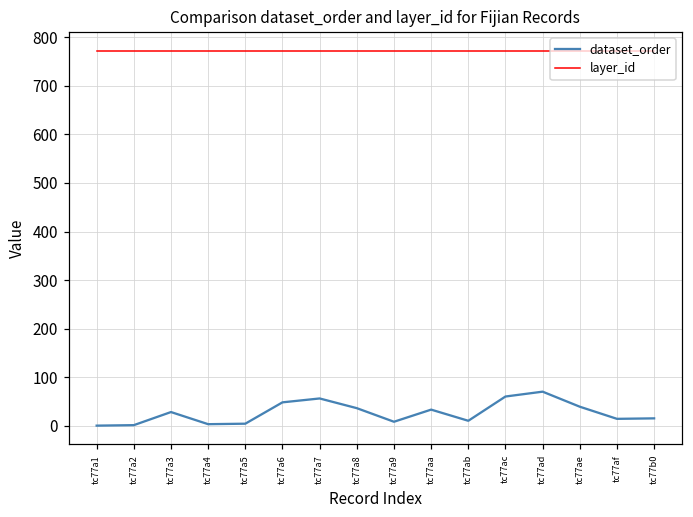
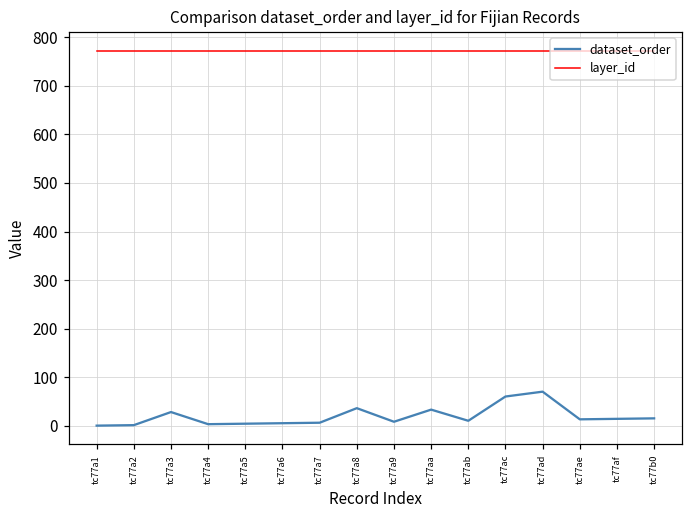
  {
    "dataset_order": {
      "tc77a1": 0,
      "tc77a2": 0,
      "tc77a3": 30,
      "tc77a4": 0,
      "tc77a5": 0,
-     "tc77a6": 50,
-     "tc77a7": 60,
+     "tc77a6": 10,
+     "tc77a7": 10,
      "tc77a8": 40,
      "tc77a9": 10,
      "tc77aa": 30,
      "tc77ab": 10,
      "tc77ac": 60,
      "tc77ad": 70,
-     "tc77ae": 40,
+     "tc77ae": 10,
      "tc77af": 10,
      "tc77b0": 20
    },
    "layer_id": {
      "tc77a1": 770,
      "tc77a2": 770,
      "tc77a3": 770,
      "tc77a4": 770,
      "tc77a5": 770,
      "tc77a6": 770,
      "tc77a7": 770,
      "tc77a8": 770,
      "tc77a9": 770,
      "tc77aa": 770,
      "tc77ab": 770,
      "tc77ac": 770,
      "tc77ad": 770
    }
  }
